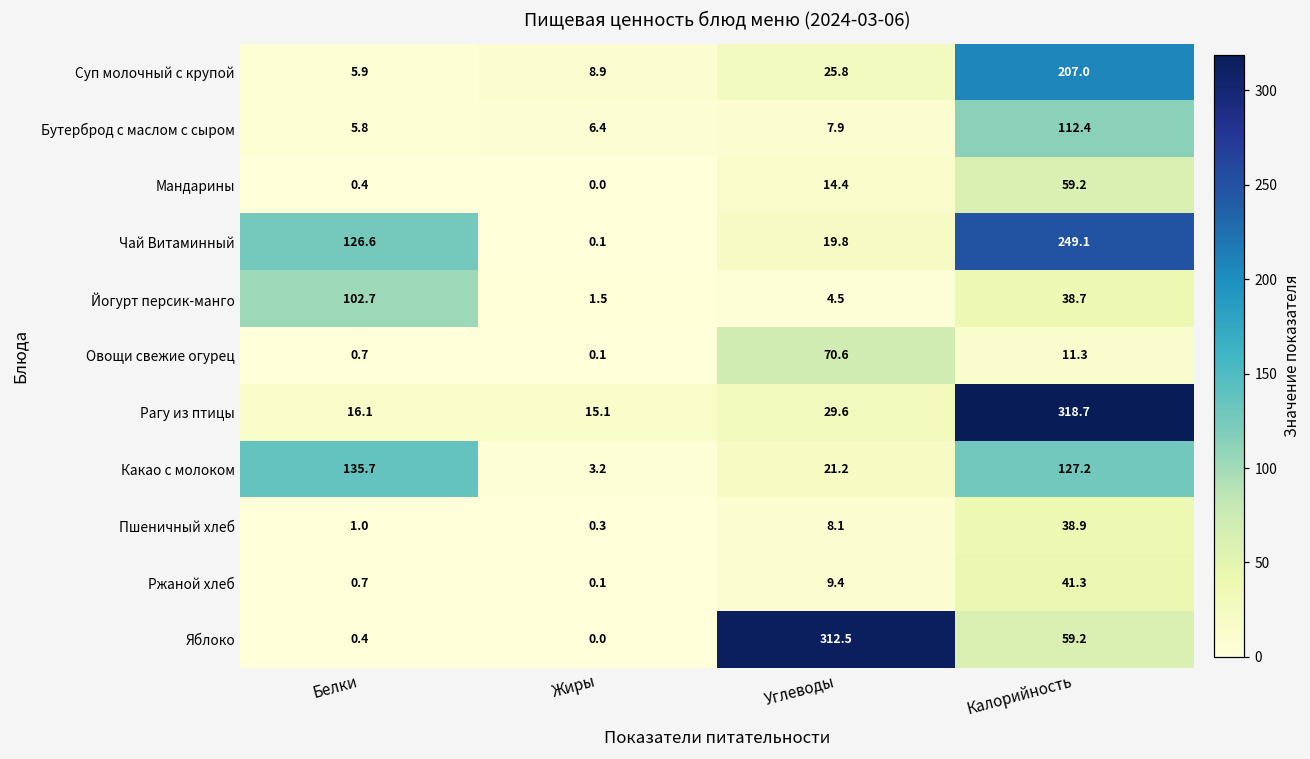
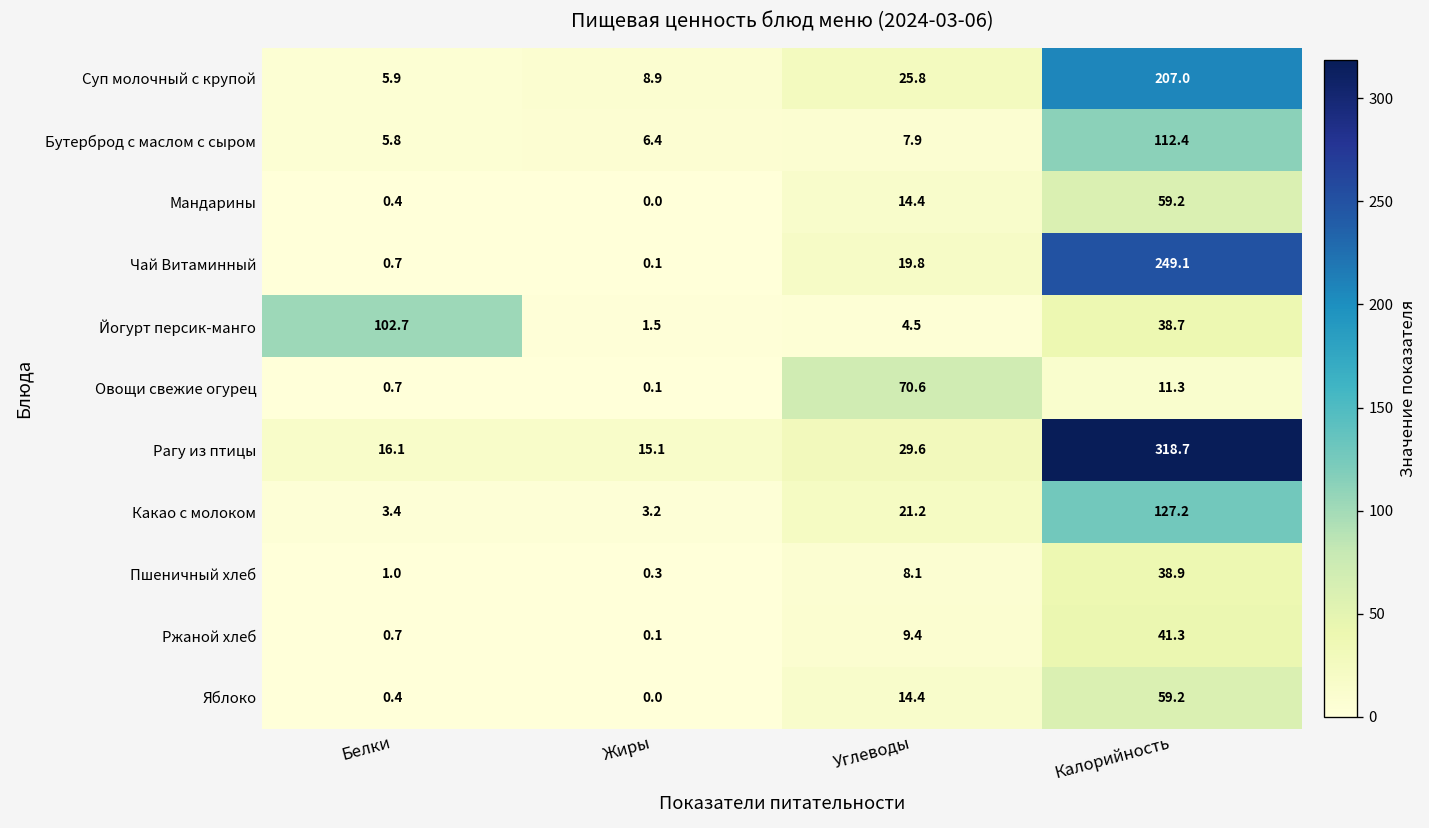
  {
    "Суп молочный с крупой": {
      "Белки": 5.9,
      "Жиры": 8.9,
      "Углеводы": 25.8,
      "Калорийность": 207.0
    },
    "Бутерброд с маслом с сыром": {
      "Белки": 5.8,
      "Жиры": 6.4,
      "Углеводы": 7.9,
      "Калорийность": 112.4
    },
    "Мандарины": {
      "Белки": 0.4,
      "Жиры": 0.0,
      "Углеводы": 14.4,
      "Калорийность": 59.2
    },
    "Чай Витаминный": {
-     "Белки": 126.6,
+     "Белки": 0.7,
      "Жиры": 0.1,
      "Углеводы": 19.8,
      "Калорийность": 249.1
    },
    "Йогурт персик-манго": {
      "Белки": 102.7,
      "Жиры": 1.5,
      "Углеводы": 4.5,
      "Калорийность": 38.7
    },
    "Овощи свежие огурец": {
      "Белки": 0.7,
      "Жиры": 0.1,
      "Углеводы": 70.6,
      "Калорийность": 11.3
    },
    "Рагу из птицы": {
      "Белки": 16.1,
      "Жиры": 15.1,
      "Углеводы": 29.6,
      "Калорийность": 318.7
    },
    "Какао с молоком": {
-     "Белки": 135.7,
+     "Белки": 3.4,
      "Жиры": 3.2,
      "Углеводы": 21.2,
      "Калорийность": 127.2
    },
    "Пшеничный хлеб": {
      "Белки": 1.0,
      "Жиры": 0.3,
      "Углеводы": 8.1,
      "Калорийность": 38.9
    },
    "Ржаной хлеб": {
      "Белки": 0.7,
      "Жиры": 0.1,
      "Углеводы": 9.4,
      "Калорийность": 41.3
    },
    "Яблоко": {
      "Белки": 0.4,
      "Жиры": 0.0,
-     "Углеводы": 312.5,
+     "Углеводы": 14.4,
      "Калорийность": 59.2
    }
  }
